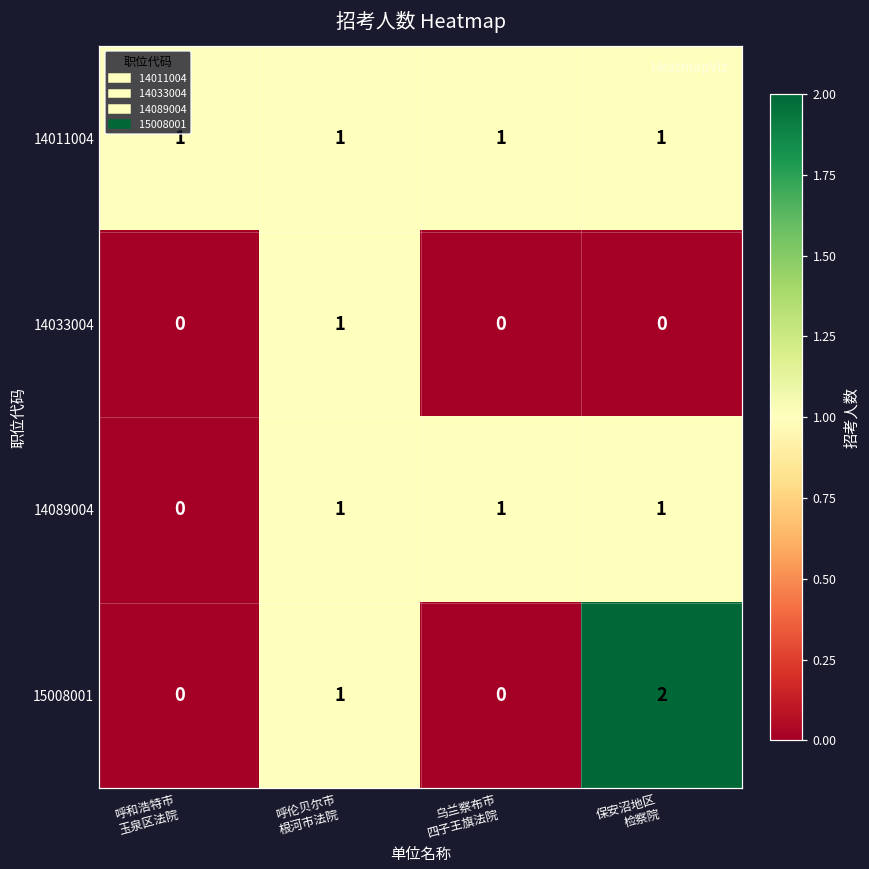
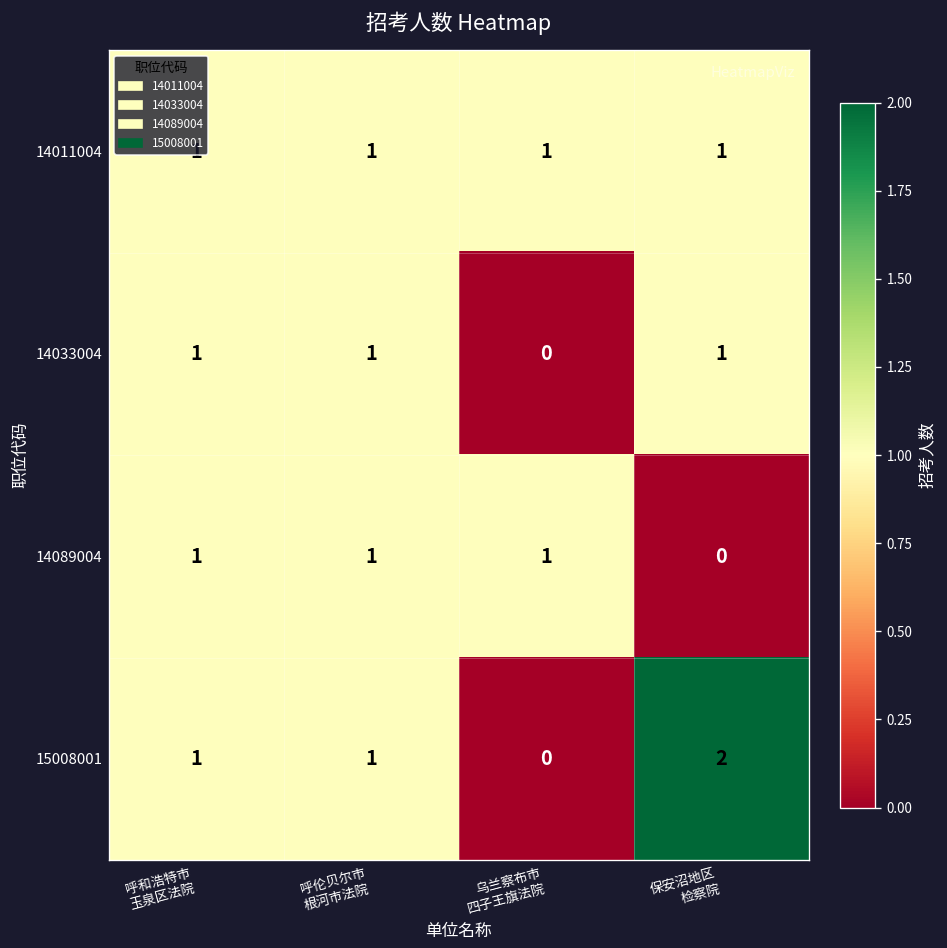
  {
    "14011004": {
      "呼伦贝尔市 根河市法院": 1,
      "乌兰察布市 四子王旗法院": 1,
      "保安沼地区 检察院": 1
    },
    "14033004": {
-     "呼和浩特市 玉泉区法院": 0,
+     "呼和浩特市 玉泉区法院": 1,
      "呼伦贝尔市 根河市法院": 1,
      "乌兰察布市 四子王旗法院": 0,
-     "保安沼地区 检察院": 0
+     "保安沼地区 检察院": 1
    },
    "14089004": {
-     "呼和浩特市 玉泉区法院": 0,
+     "呼和浩特市 玉泉区法院": 1,
      "呼伦贝尔市 根河市法院": 1,
      "乌兰察布市 四子王旗法院": 1,
-     "保安沼地区 检察院": 1
+     "保安沼地区 检察院": 0
    },
    "15008001": {
-     "呼和浩特市 玉泉区法院": 0,
+     "呼和浩特市 玉泉区法院": 1,
      "呼伦贝尔市 根河市法院": 1,
      "乌兰察布市 四子王旗法院": 0,
      "保安沼地区 检察院": 2
    }
  }
